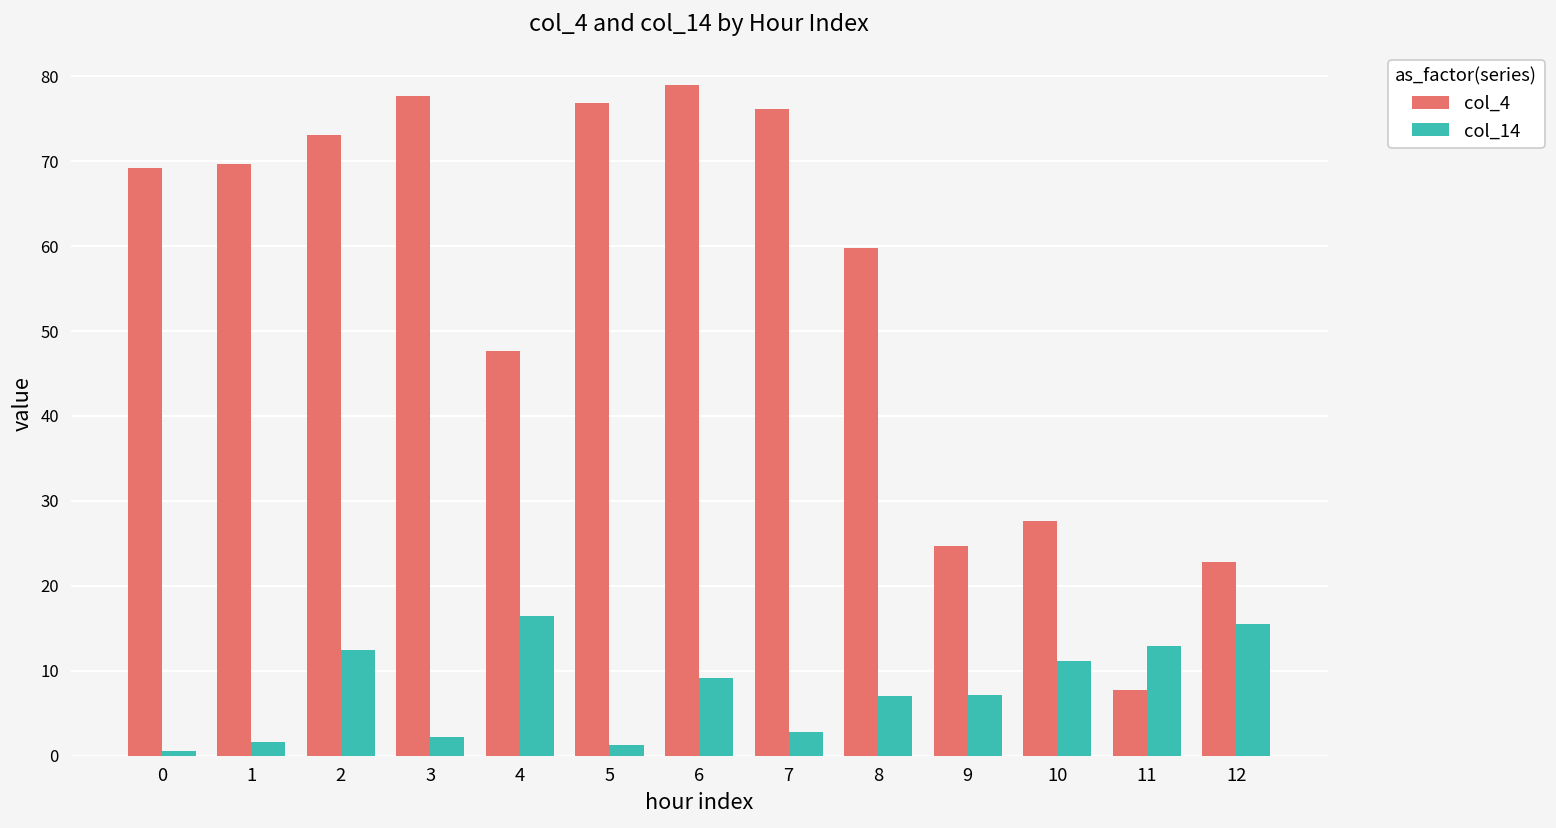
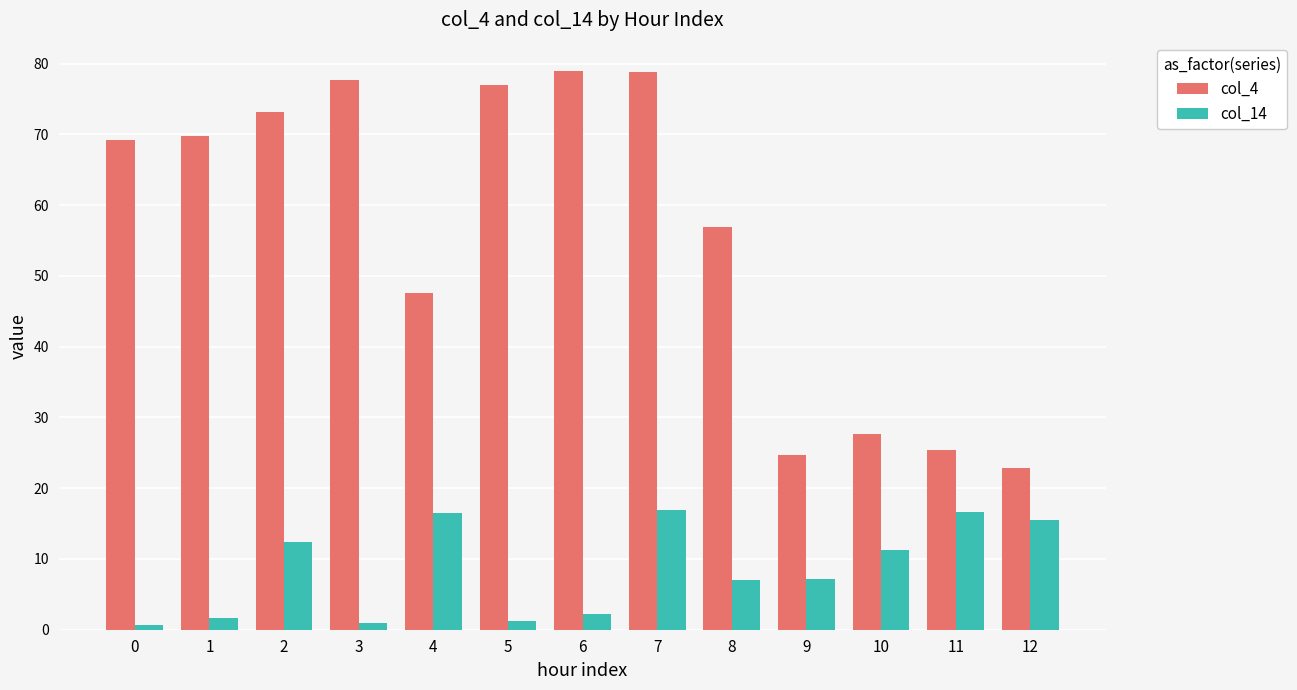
  {
    "col_4": {
      "0": 69,
      "1": 70,
      "2": 73,
      "3": 78,
      "4": 48,
      "5": 77,
      "6": 79,
-     "7": 76,
-     "8": 60,
+     "7": 79,
+     "8": 57,
      "9": 25,
      "10": 28,
-     "11": 8,
+     "11": 25,
      "12": 23
    },
    "col_14": {
      "0": 1,
      "1": 2,
      "2": 12,
-     "3": 2,
+     "3": 1,
      "4": 17,
      "5": 1,
-     "6": 9,
-     "7": 3,
+     "6": 2,
+     "7": 17,
      "8": 7,
      "9": 7,
      "10": 11,
-     "11": 13,
+     "11": 17,
      "12": 16
    }
  }
